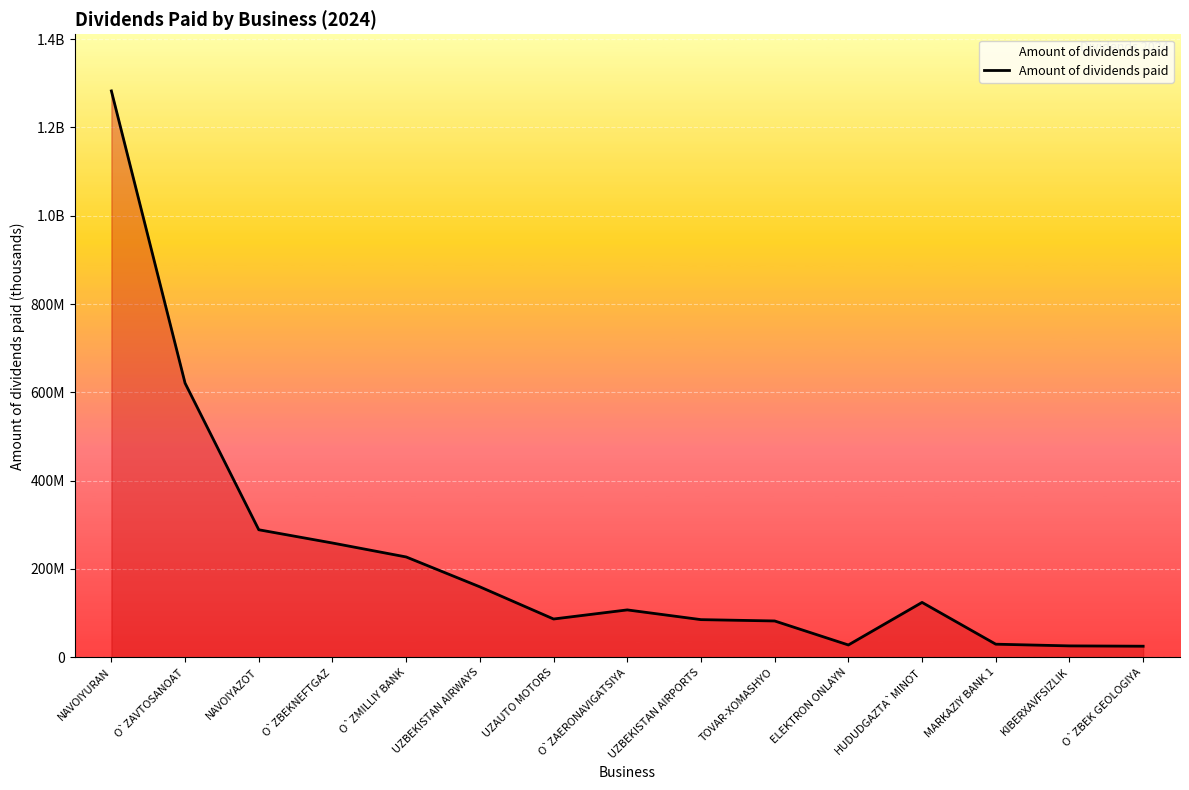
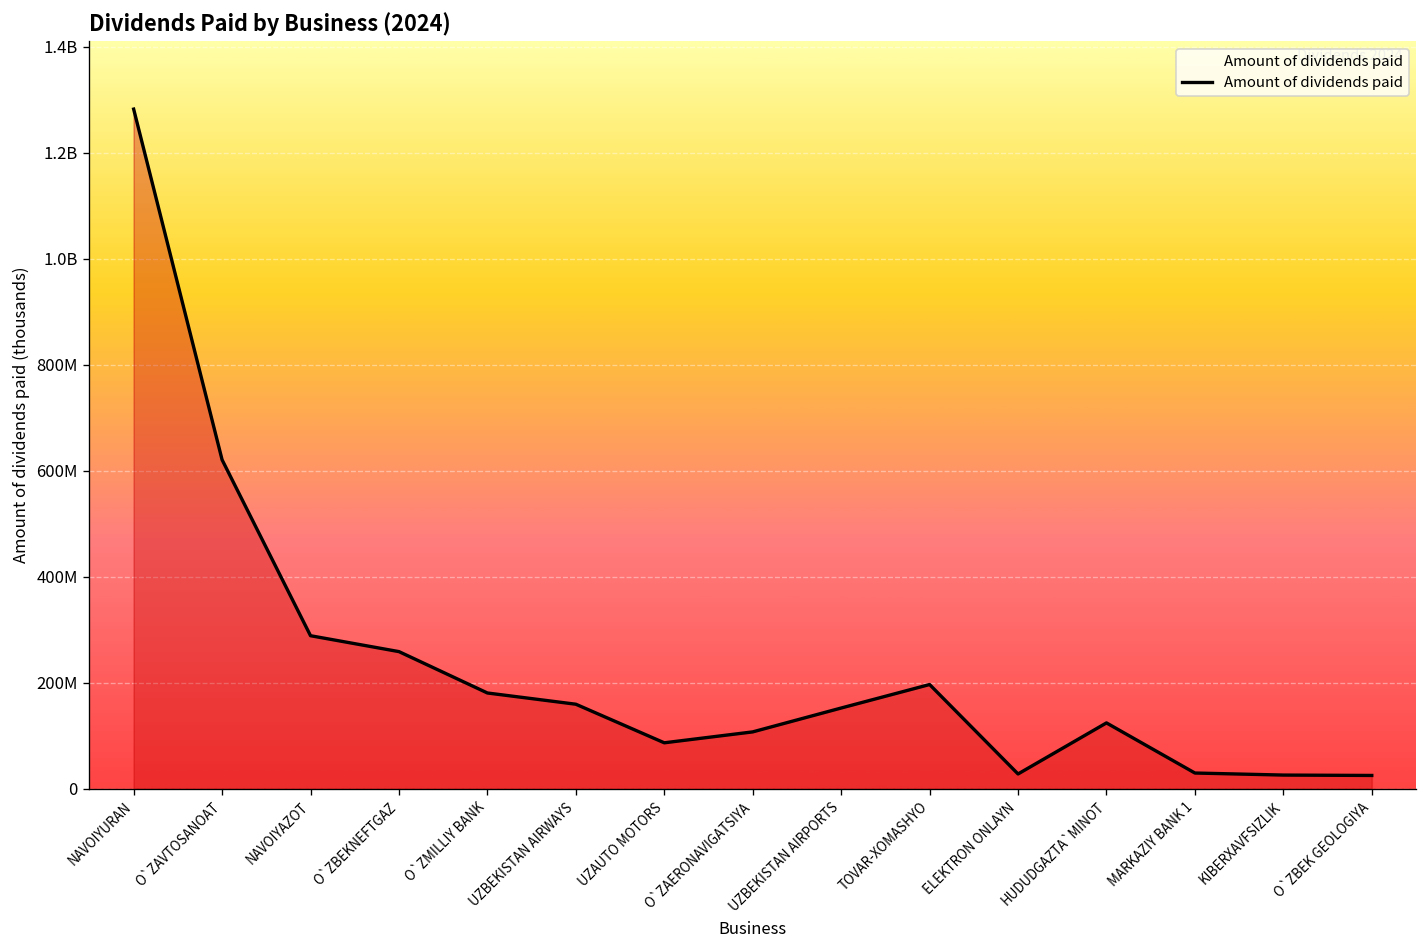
  {
    "NAVOIYURAN": 1280000000,
    "O`ZAVTOSANOAT": 620000000,
    "NAVOIYAZOT": 290000000,
    "O`ZBEKNEFTGAZ": 260000000,
-   "O`ZMILLIY BANK": 230000000,
+   "O`ZMILLIY BANK": 180000000,
    "UZBEKISTAN AIRWAYS": 160000000,
    "UZAUTO MOTORS": 90000000,
    "O`ZAERONAVIGATSIYA": 110000000,
-   "UZBEKISTAN AIRPORTS": 90000000,
-   "TOVAR-XOMASHYO": 80000000,
+   "UZBEKISTAN AIRPORTS": 150000000,
+   "TOVAR-XOMASHYO": 200000000,
    "ELEKTRON ONLAYN": 30000000,
    "HUDUDGAZTA`MINOT": 120000000,
    "MARKAZIY BANK 1": 30000000,
    "KIBERXAVFSIZLIK": 30000000,
    "O`ZBEK GEOLOGIYA": 30000000
  }
